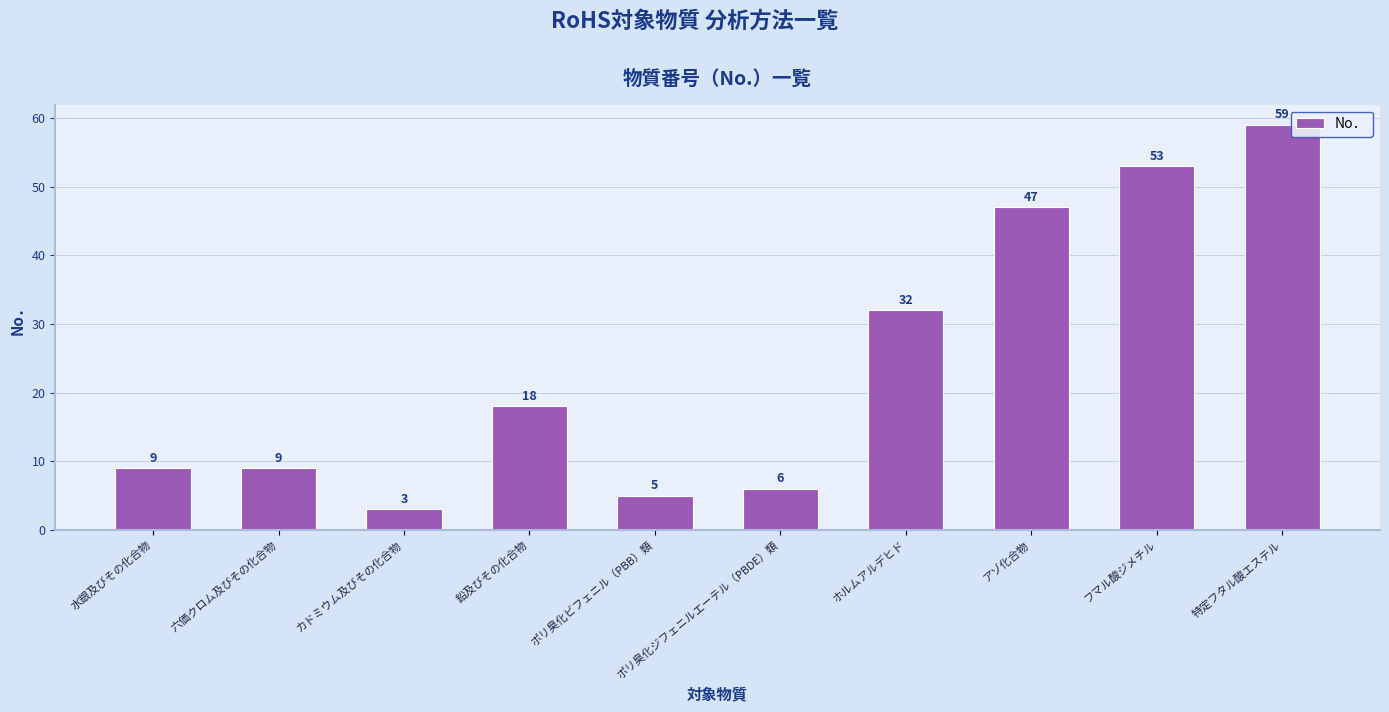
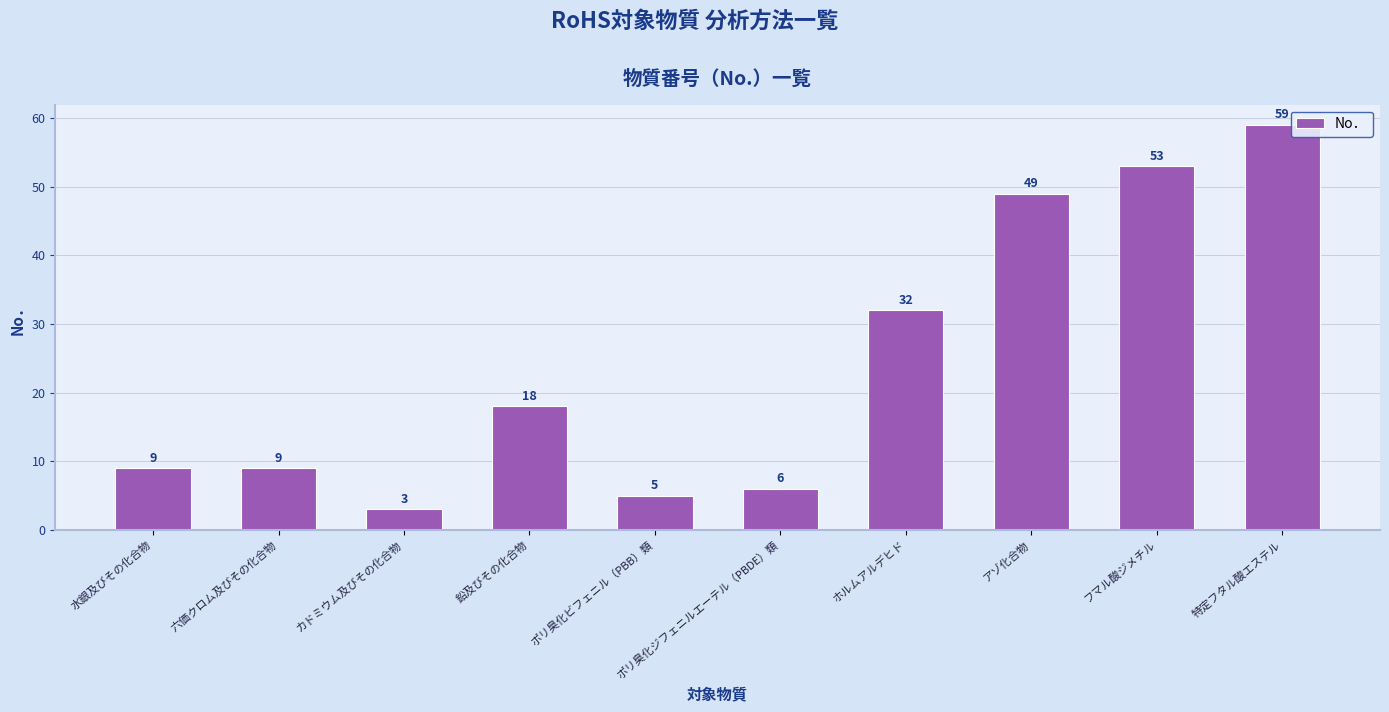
  {
    "水銀及びその化合物": 9,
    "六価クロム及びその化合物": 9,
    "カドミウム及びその化合物": 3,
    "鉛及びその化合物": 18,
    "ポリ臭化ビフェニル（PBB）類": 5,
    "ポリ臭化ジフェニルエーテル（PBDE）類": 6,
    "ホルムアルデヒド": 32,
-   "アゾ化合物": 47,
+   "アゾ化合物": 49,
    "フマル酸ジメチル": 53,
    "特定フタル酸エステル": 59
  }
